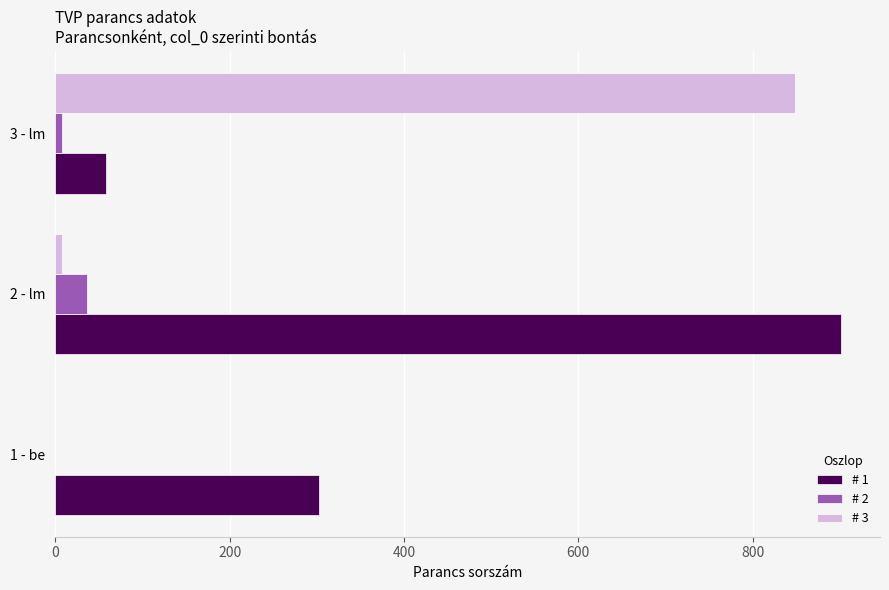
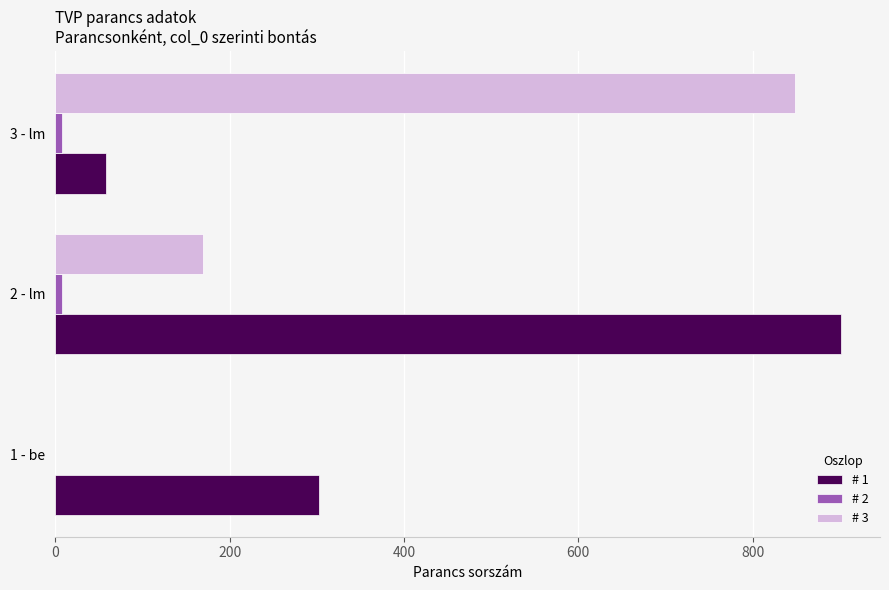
  {
    "# 1": {
      "3 - lm": 60,
      "2 - lm": 900,
      "1 - be": 300
    },
    "# 2": {
      "3 - lm": 10,
-     "2 - lm": 40,
+     "2 - lm": 10,
      "1 - be": 0
    },
    "# 3": {
      "3 - lm": 850,
-     "2 - lm": 10,
+     "2 - lm": 170,
      "1 - be": 0
    }
  }
